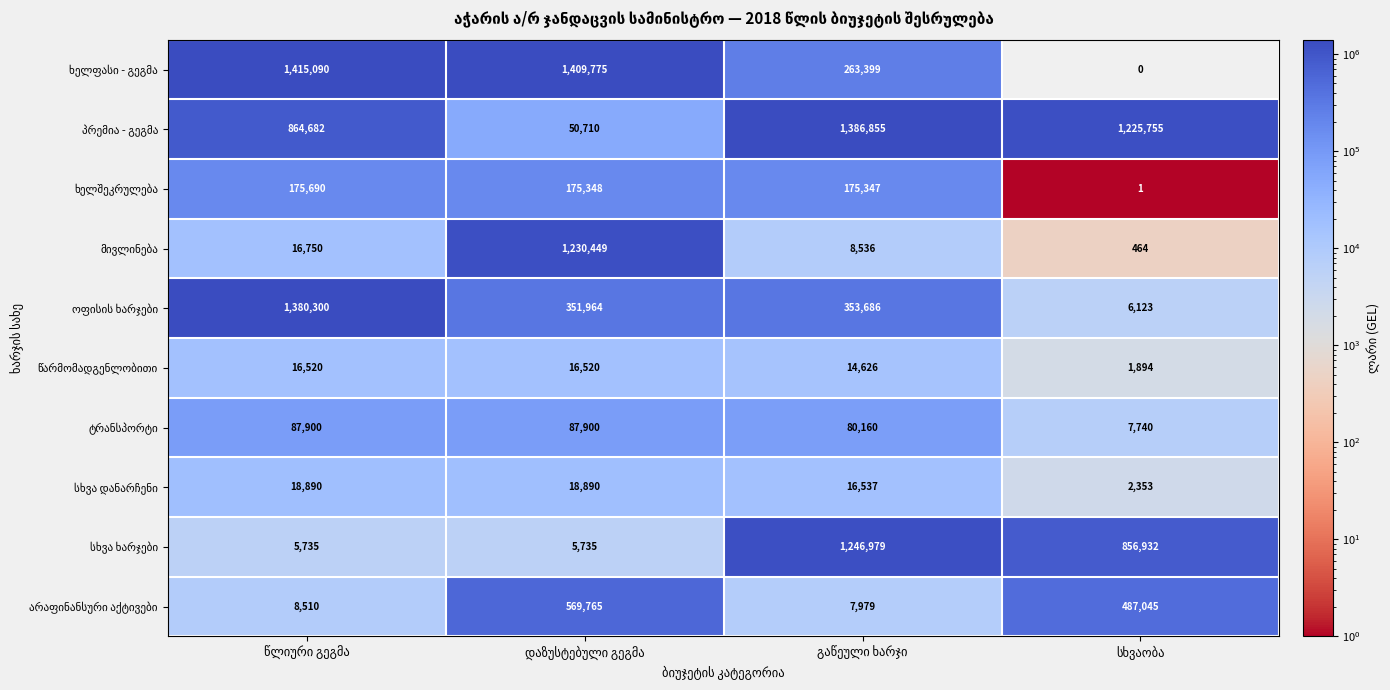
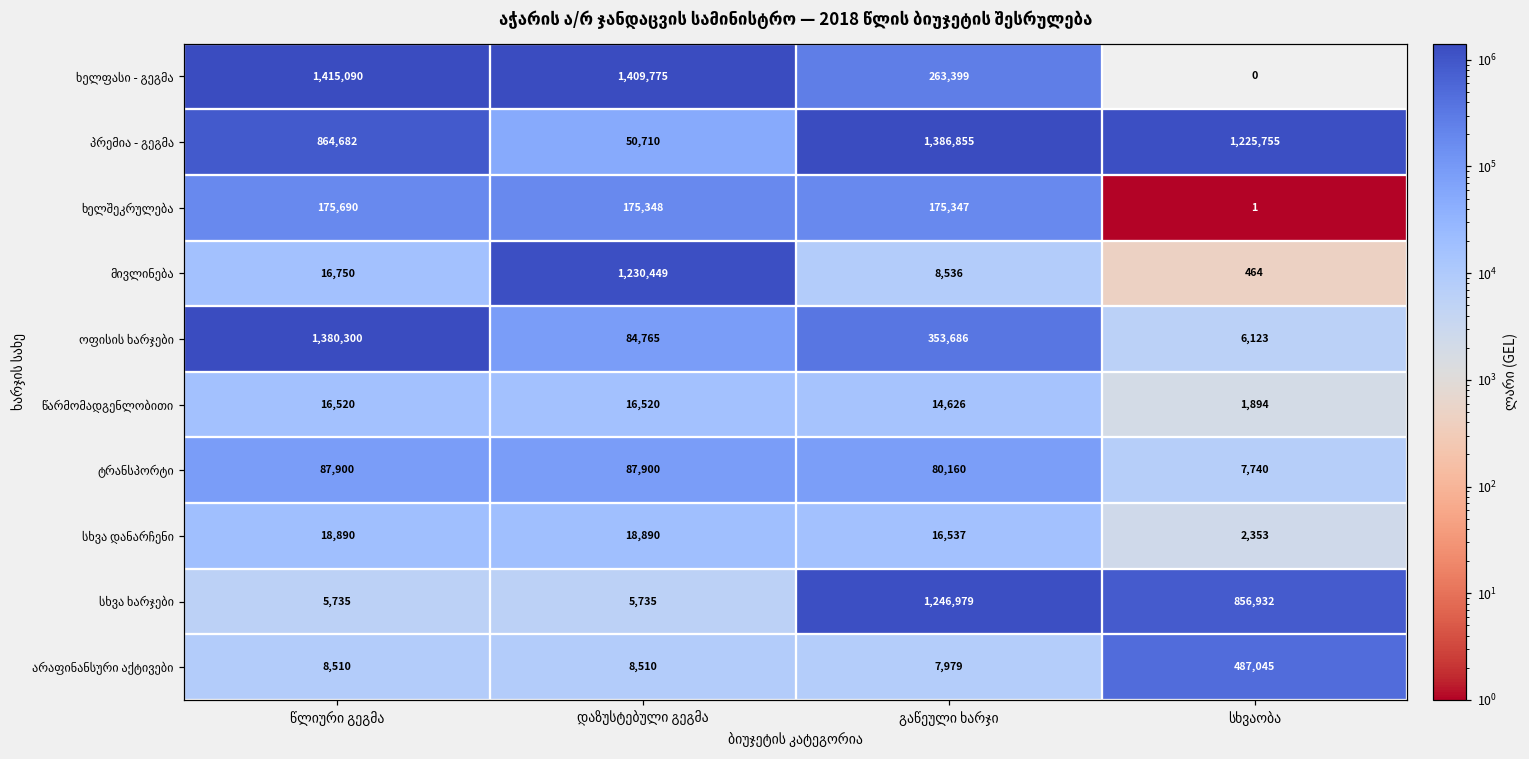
  {
    "ხელფასი - გეგმა": {
      "წლიური გეგმა": "1,415,090",
      "დაზუსტებული გეგმა": "1,409,775",
      "გაწეული ხარჯი": "263,399",
      "სხვაობა": "0"
    },
    "პრემია - გეგმა": {
      "წლიური გეგმა": "864,682",
      "დაზუსტებული გეგმა": "50,710",
      "გაწეული ხარჯი": "1,386,855",
      "სხვაობა": "1,225,755"
    },
    "ხელშეკრულება": {
      "წლიური გეგმა": "175,690",
      "დაზუსტებული გეგმა": "175,348",
      "გაწეული ხარჯი": "175,347",
      "სხვაობა": "1"
    },
    "მივლინება": {
      "წლიური გეგმა": "16,750",
      "დაზუსტებული გეგმა": "1,230,449",
      "გაწეული ხარჯი": "8,536",
      "სხვაობა": "464"
    },
    "ოფისის ხარჯები": {
      "წლიური გეგმა": "1,380,300",
-     "დაზუსტებული გეგმა": "351,964",
+     "დაზუსტებული გეგმა": "84,765",
      "გაწეული ხარჯი": "353,686",
      "სხვაობა": "6,123"
    },
    "წარმომადგენლობითი": {
      "წლიური გეგმა": "16,520",
      "დაზუსტებული გეგმა": "16,520",
      "გაწეული ხარჯი": "14,626",
      "სხვაობა": "1,894"
    },
    "ტრანსპორტი": {
      "წლიური გეგმა": "87,900",
      "დაზუსტებული გეგმა": "87,900",
      "გაწეული ხარჯი": "80,160",
      "სხვაობა": "7,740"
    },
    "სხვა დანარჩენი": {
      "წლიური გეგმა": "18,890",
      "დაზუსტებული გეგმა": "18,890",
      "გაწეული ხარჯი": "16,537",
      "სხვაობა": "2,353"
    },
    "სხვა ხარჯები": {
      "წლიური გეგმა": "5,735",
      "დაზუსტებული გეგმა": "5,735",
      "გაწეული ხარჯი": "1,246,979",
      "სხვაობა": "856,932"
    },
    "არაფინანსური აქტივები": {
      "წლიური გეგმა": "8,510",
-     "დაზუსტებული გეგმა": "569,765",
+     "დაზუსტებული გეგმა": "8,510",
      "გაწეული ხარჯი": "7,979",
      "სხვაობა": "487,045"
    }
  }
